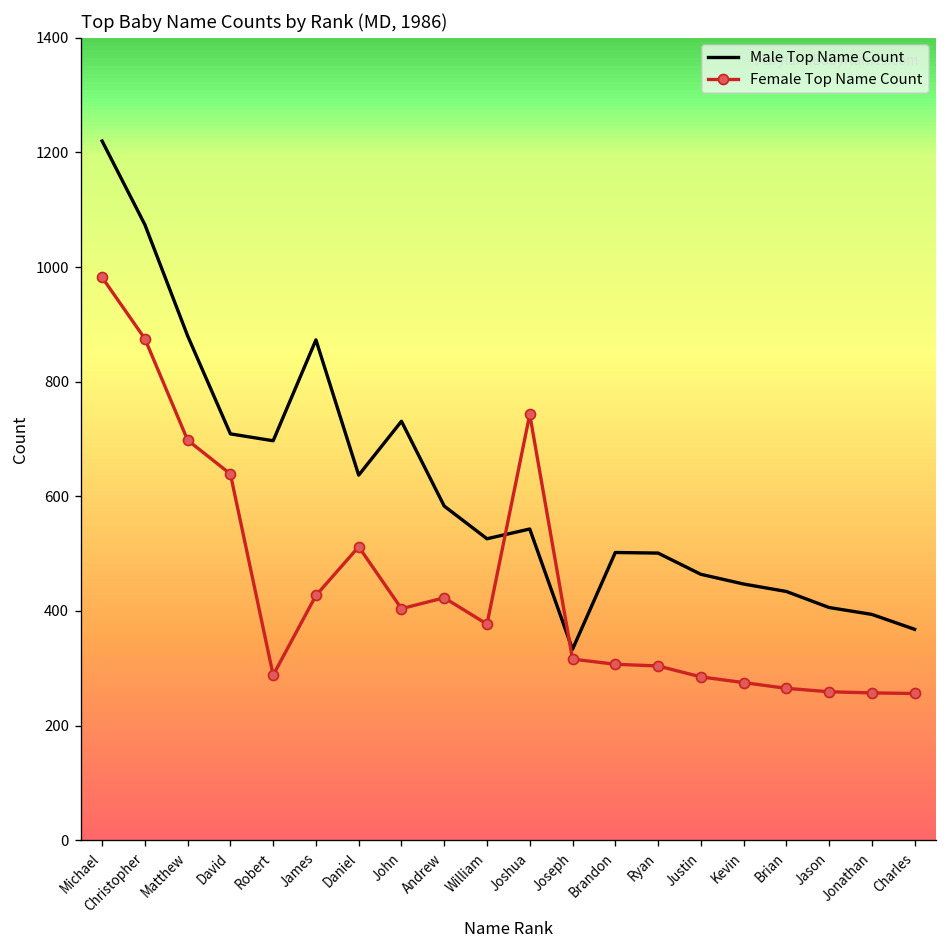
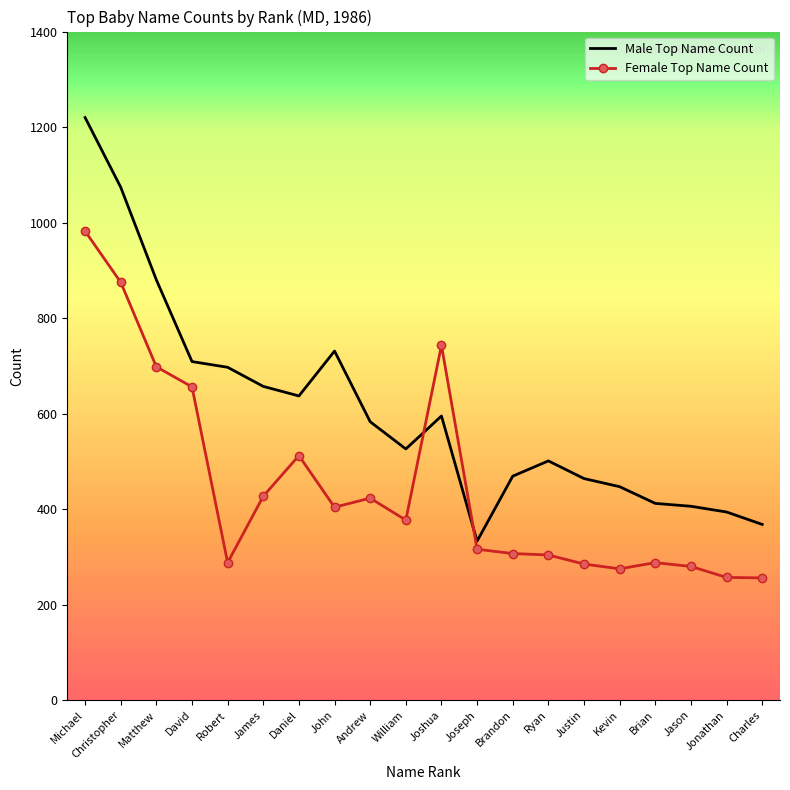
  {
    "Male Top Name Count": {
      "Michael": 1220,
      "Christopher": 1070,
      "Matthew": 880,
      "David": 710,
      "Robert": 700,
-     "James": 870,
+     "James": 660,
      "Daniel": 640,
      "John": 730,
      "Andrew": 580,
      "William": 530,
-     "Joshua": 540,
+     "Joshua": 600,
      "Joseph": 330,
-     "Brandon": 500,
+     "Brandon": 470,
      "Ryan": 500,
      "Justin": 460,
      "Kevin": 450,
-     "Brian": 430,
+     "Brian": 410,
      "Jason": 410,
      "Jonathan": 390,
      "Charles": 370
    },
    "Female Top Name Count": {
      "Michael": 980,
      "Christopher": 880,
      "Matthew": 700,
-     "David": 640,
+     "David": 660,
      "Robert": 290,
      "James": 430,
      "Daniel": 510,
      "John": 400,
      "Andrew": 420,
      "William": 380,
      "Joshua": 740,
      "Joseph": 320,
      "Brandon": 310,
      "Ryan": 300,
      "Justin": 290,
      "Kevin": 280,
-     "Brian": 270,
-     "Jason": 260,
+     "Brian": 290,
+     "Jason": 280,
      "Jonathan": 260,
      "Charles": 260
    }
  }
